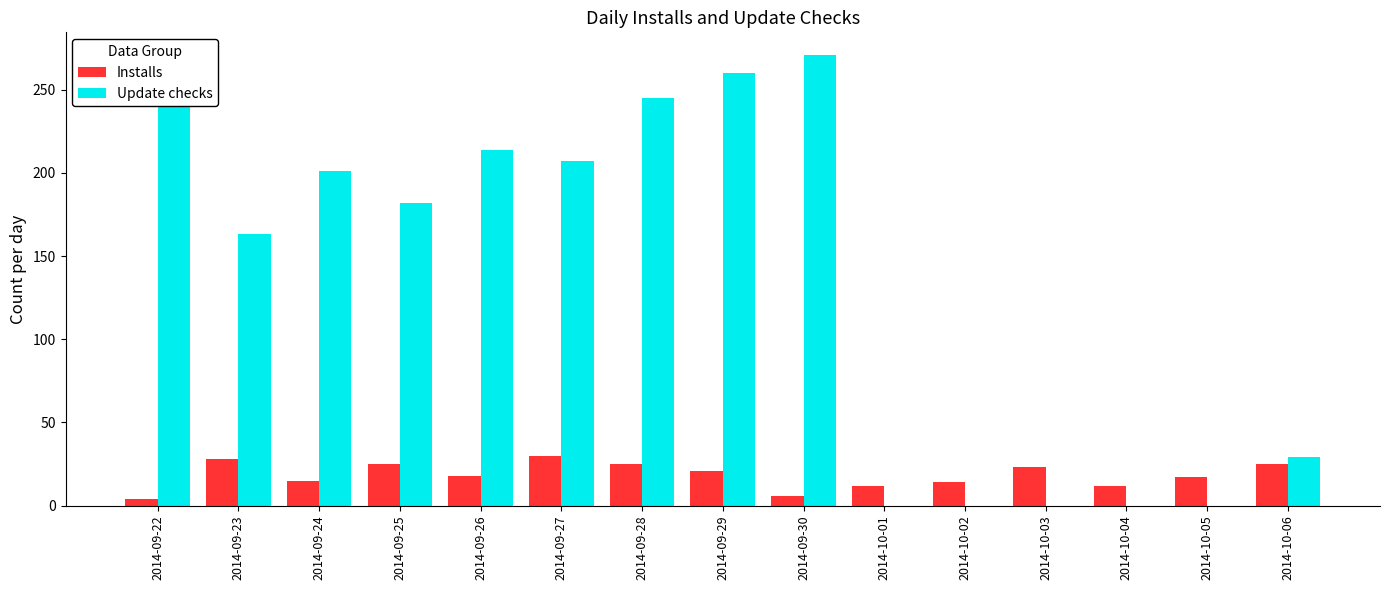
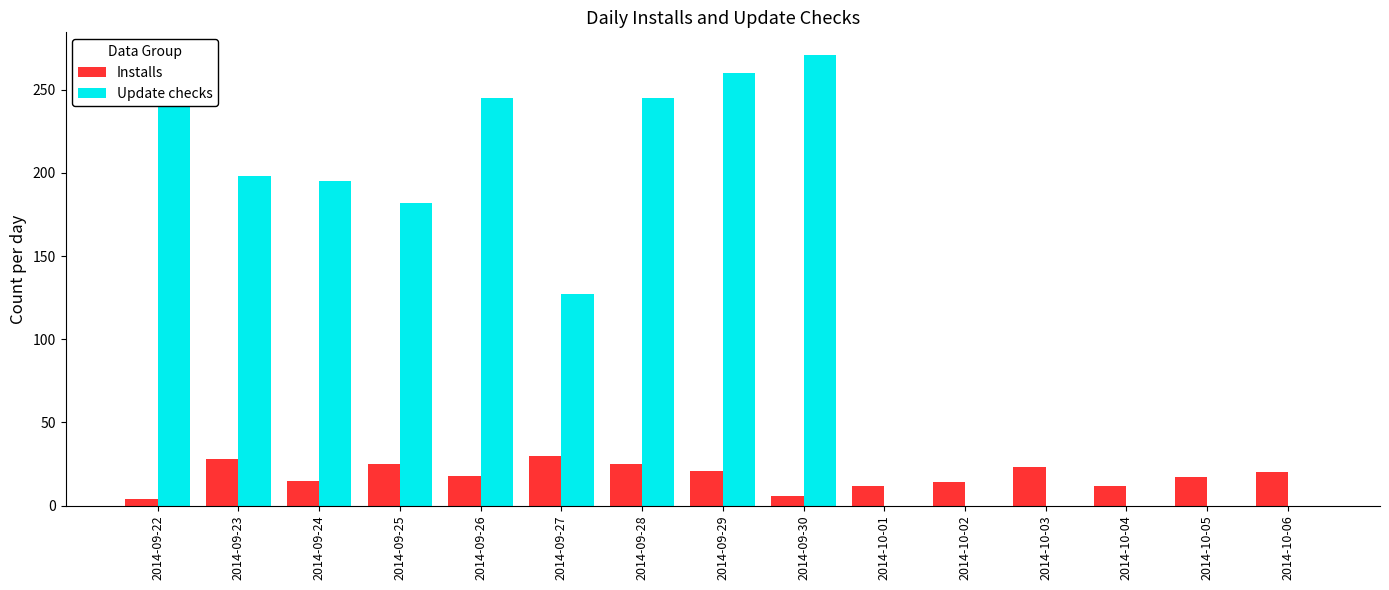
  {
    "Installs": {
      "2014-09-22": 4,
      "2014-09-23": 28,
      "2014-09-24": 15,
      "2014-09-25": 25,
      "2014-09-26": 18,
      "2014-09-27": 30,
      "2014-09-28": 25,
      "2014-09-29": 21,
      "2014-09-30": 6,
      "2014-10-01": 12,
      "2014-10-02": 14,
      "2014-10-03": 23,
      "2014-10-04": 12,
      "2014-10-05": 17,
-     "2014-10-06": 25
+     "2014-10-06": 20
    },
    "Update checks": {
-     "2014-09-23": 163,
-     "2014-09-24": 201,
+     "2014-09-23": 198,
+     "2014-09-24": 195,
      "2014-09-25": 182,
-     "2014-09-26": 214,
-     "2014-09-27": 207,
+     "2014-09-26": 245,
+     "2014-09-27": 127,
      "2014-09-28": 245,
      "2014-09-29": 260,
      "2014-09-30": 271,
      "2014-10-01": 0,
      "2014-10-02": 0,
      "2014-10-03": 0,
      "2014-10-04": 0,
      "2014-10-05": 0,
-     "2014-10-06": 29
+     "2014-10-06": 0
    }
  }
